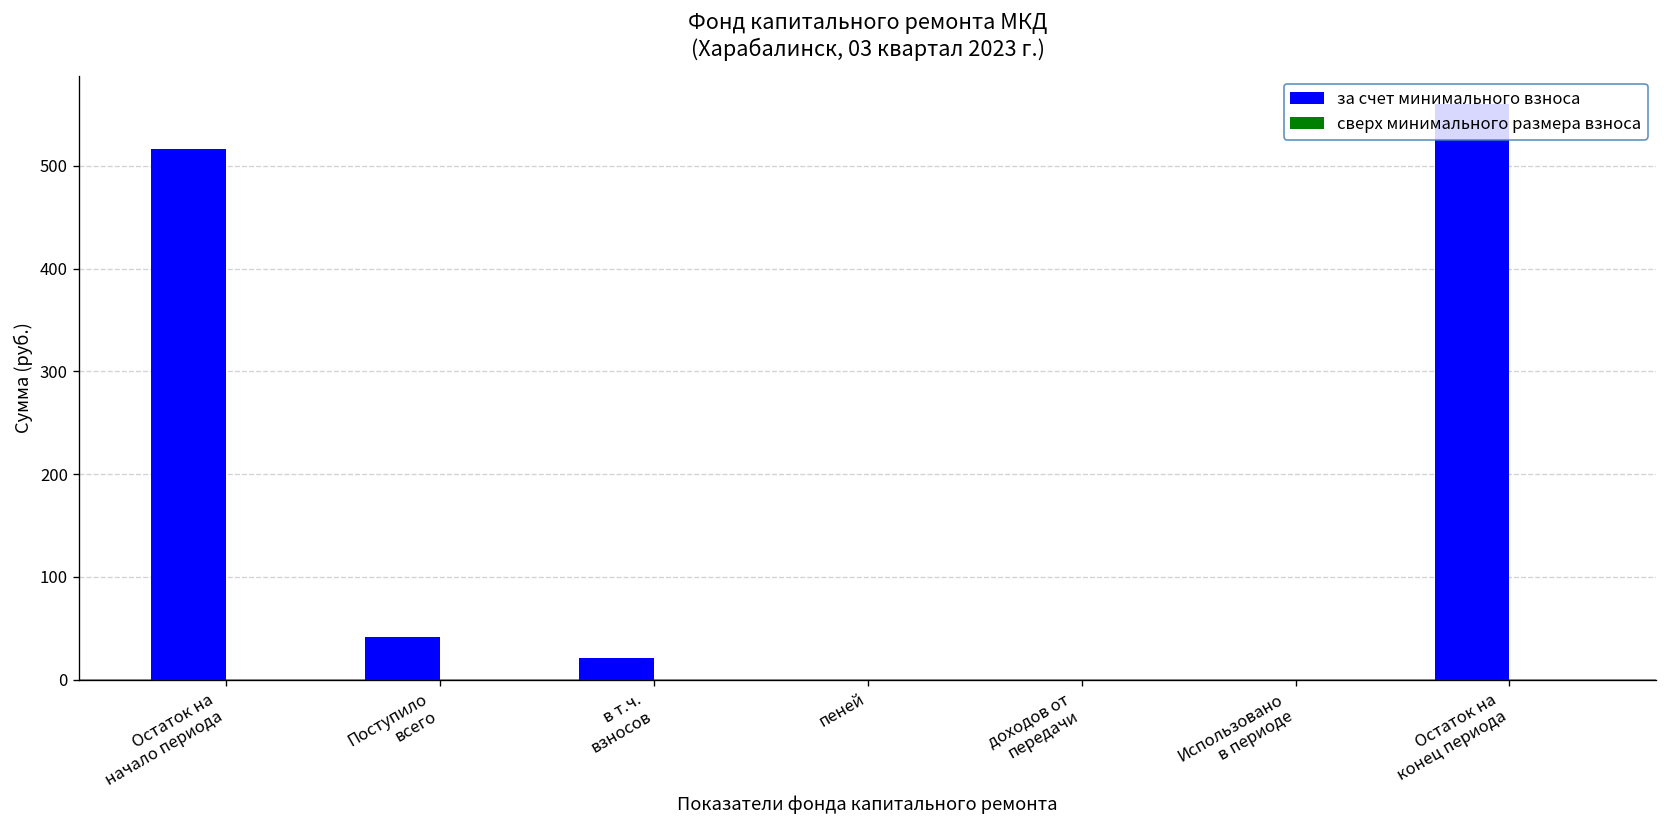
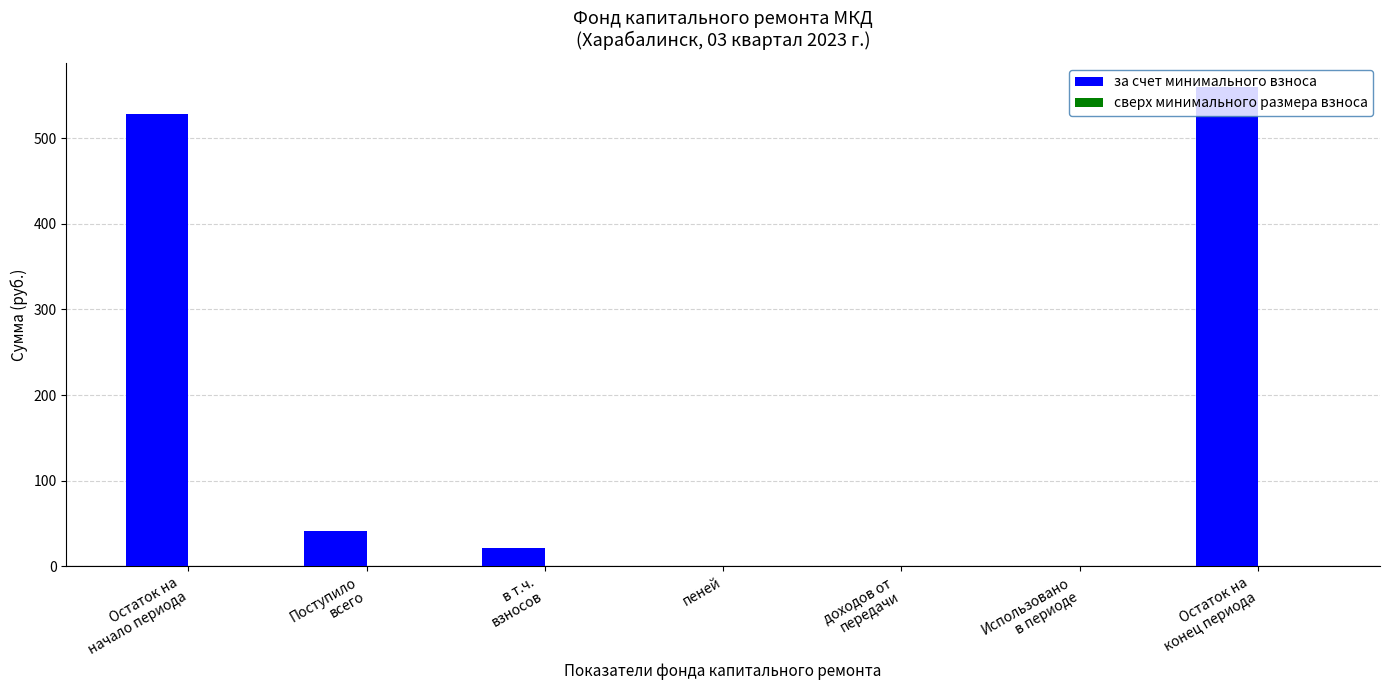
  {
    "за счет минимального взноса": {
-     "Остаток на начало периода": 520,
+     "Остаток на начало периода": 530,
      "Поступило всего": 40,
      "в т.ч. взносов": 20,
      "пеней": 0,
      "доходов от передачи": 0,
      "Использовано в периоде": 0
    },
    "сверх минимального размера взноса": {
      "Остаток на начало периода": 0,
      "Поступило всего": 0,
      "в т.ч. взносов": 0,
      "пеней": 0,
      "доходов от передачи": 0,
      "Использовано в периоде": 0,
      "Остаток на конец периода": 0
    }
  }
